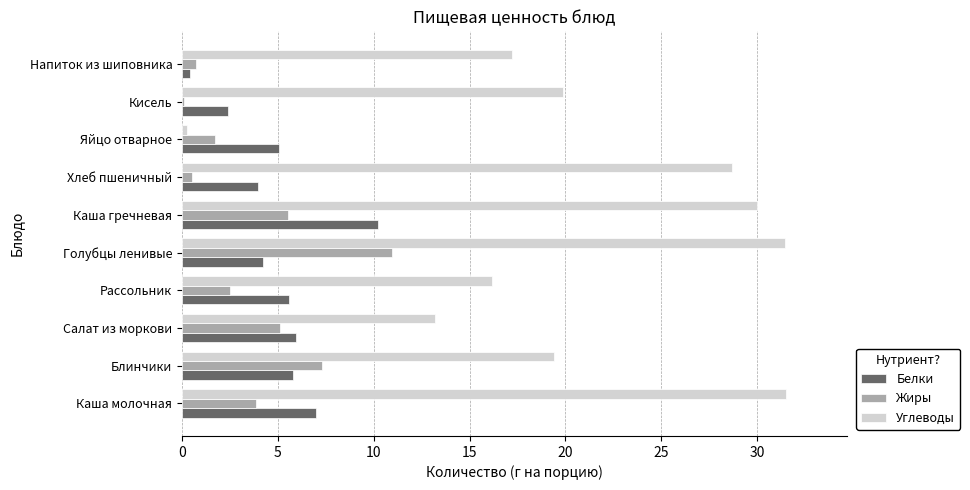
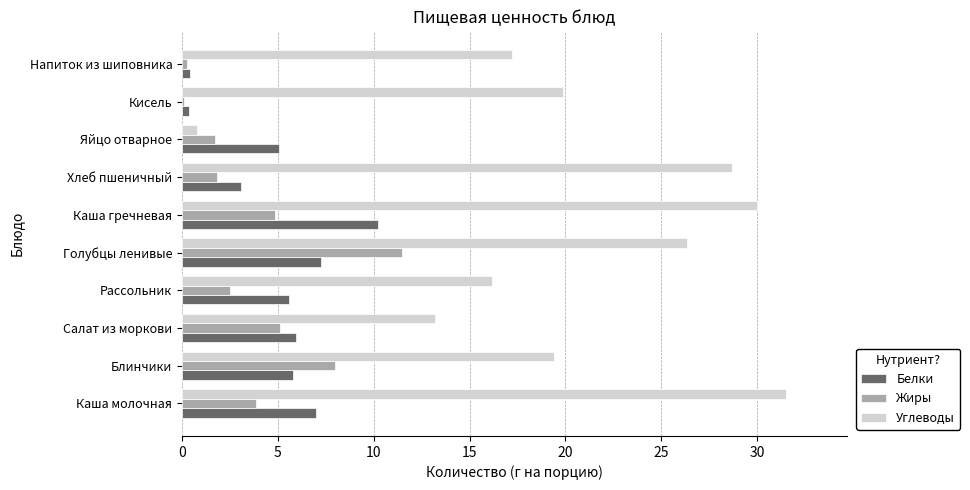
  {
    "Белки": {
      "Напиток из шиповника": 0.4,
-     "Кисель": 2.4,
+     "Кисель": 0.4,
      "Яйцо отварное": 5.1,
-     "Хлеб пшеничный": 3.9,
+     "Хлеб пшеничный": 3.1,
      "Каша гречневая": 10.2,
-     "Голубцы ленивые": 4.2,
+     "Голубцы ленивые": 7.2,
      "Рассольник": 5.6,
      "Салат из моркови": 6.0,
      "Блинчики": 5.8,
      "Каша молочная": 7.0
    },
    "Жиры": {
-     "Напиток из шиповника": 0.8,
+     "Напиток из шиповника": 0.3,
      "Яйцо отварное": 1.7,
-     "Хлеб пшеничный": 0.5,
-     "Каша гречневая": 5.5,
-     "Голубцы ленивые": 10.9,
+     "Хлеб пшеничный": 1.8,
+     "Каша гречневая": 4.9,
+     "Голубцы ленивые": 11.5,
      "Рассольник": 2.5,
      "Салат из моркови": 5.1,
-     "Блинчики": 7.3,
+     "Блинчики": 8.0,
      "Каша молочная": 3.9
    },
    "Углеводы": {
      "Напиток из шиповника": 17.2,
      "Кисель": 19.9,
-     "Яйцо отварное": 0.3,
+     "Яйцо отварное": 0.8,
      "Хлеб пшеничный": 28.7,
      "Каша гречневая": 30.0,
-     "Голубцы ленивые": 31.5,
+     "Голубцы ленивые": 26.4,
      "Рассольник": 16.2,
      "Салат из моркови": 13.2,
      "Блинчики": 19.4,
      "Каша молочная": 31.5
    }
  }
